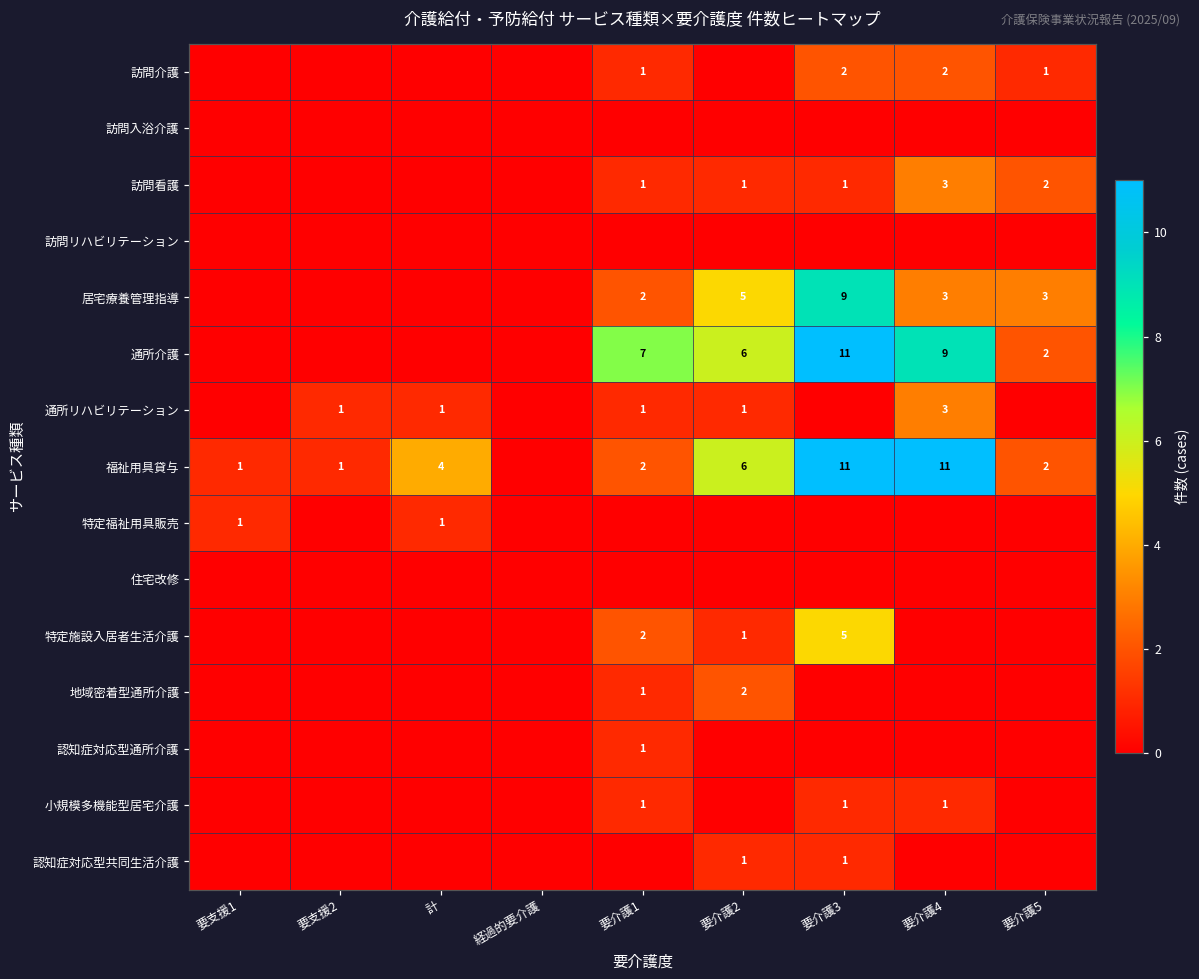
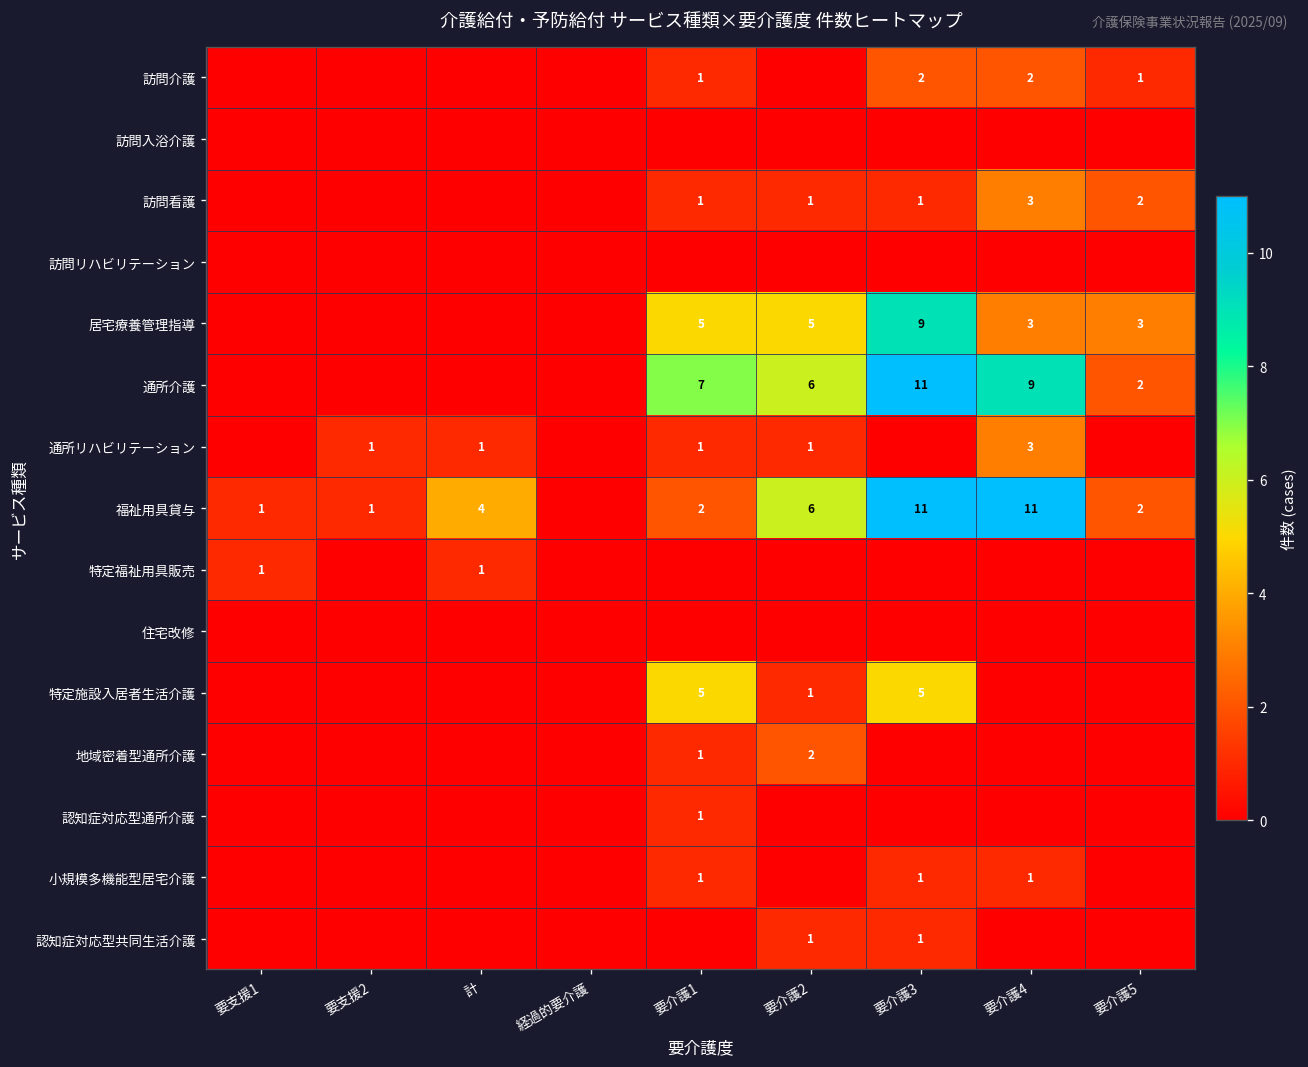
  {
    "訪問介護": {
      "要介護1": 1,
      "要介護3": 2,
      "要介護4": 2,
      "要介護5": 1
    },
    "訪問看護": {
      "要介護1": 1,
      "要介護2": 1,
      "要介護3": 1,
      "要介護4": 3,
      "要介護5": 2
    },
    "居宅療養管理指導": {
-     "要介護1": 2,
+     "要介護1": 5,
      "要介護2": 5,
      "要介護3": 9,
      "要介護4": 3,
      "要介護5": 3
    },
    "通所介護": {
      "要介護1": 7,
      "要介護2": 6,
      "要介護3": 11,
      "要介護4": 9,
      "要介護5": 2
    },
    "通所リハビリテーション": {
      "要支援2": 1,
      "計": 1,
      "要介護1": 1,
      "要介護2": 1,
      "要介護4": 3
    },
    "福祉用具貸与": {
      "要支援1": 1,
      "要支援2": 1,
      "計": 4,
      "要介護1": 2,
      "要介護2": 6,
      "要介護3": 11,
      "要介護4": 11,
      "要介護5": 2
    },
    "特定福祉用具販売": {
      "要支援1": 1,
      "計": 1
    },
    "特定施設入居者生活介護": {
-     "要介護1": 2,
+     "要介護1": 5,
      "要介護2": 1,
      "要介護3": 5
    },
    "地域密着型通所介護": {
      "要介護1": 1,
      "要介護2": 2
    },
    "認知症対応型通所介護": {
      "要介護1": 1
    },
    "小規模多機能型居宅介護": {
      "要介護1": 1,
      "要介護3": 1,
      "要介護4": 1
    },
    "認知症対応型共同生活介護": {
      "要介護2": 1,
      "要介護3": 1
    }
  }
